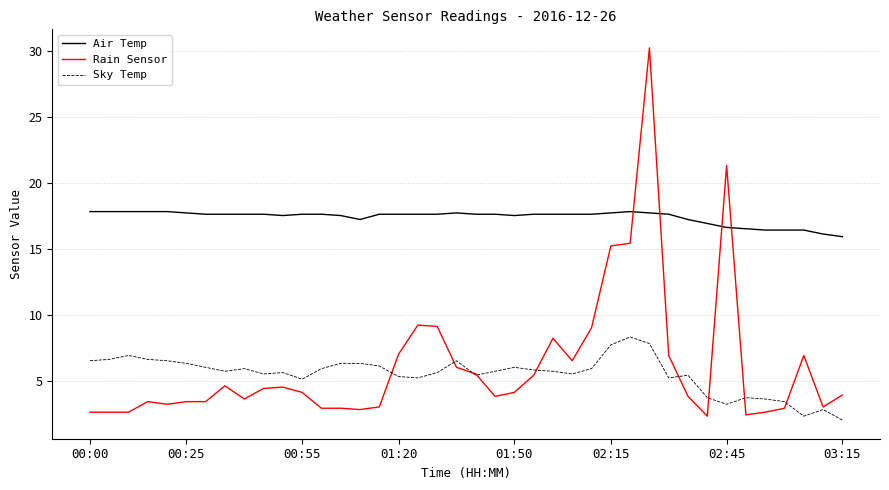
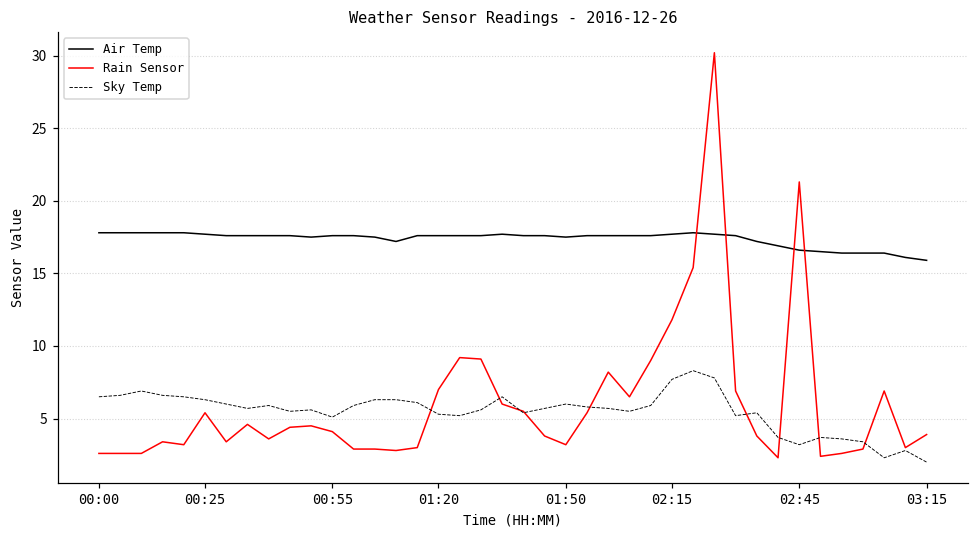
  {
    "Rain Sensor": {
      "00:00": 2.6,
-     "00:25": 3.4,
+     "00:25": 5.4,
      "00:55": 4.1,
      "01:20": 7.0,
-     "01:50": 4.1,
-     "02:15": 15.2,
+     "01:50": 3.2,
+     "02:15": 11.8,
      "02:45": 21.3,
      "03:15": 3.9
    }
  }
